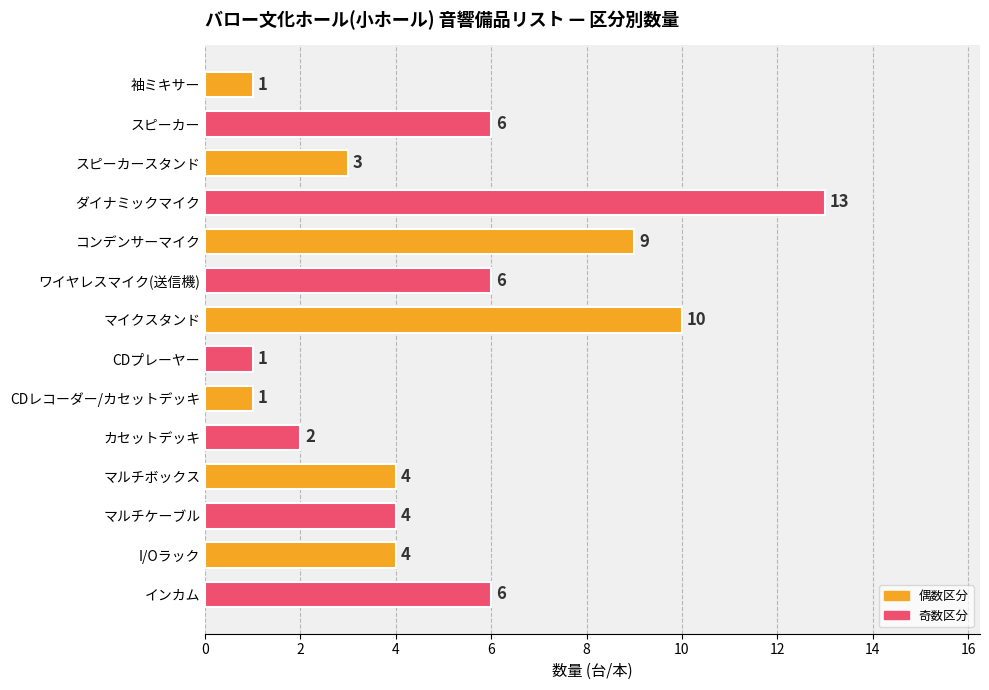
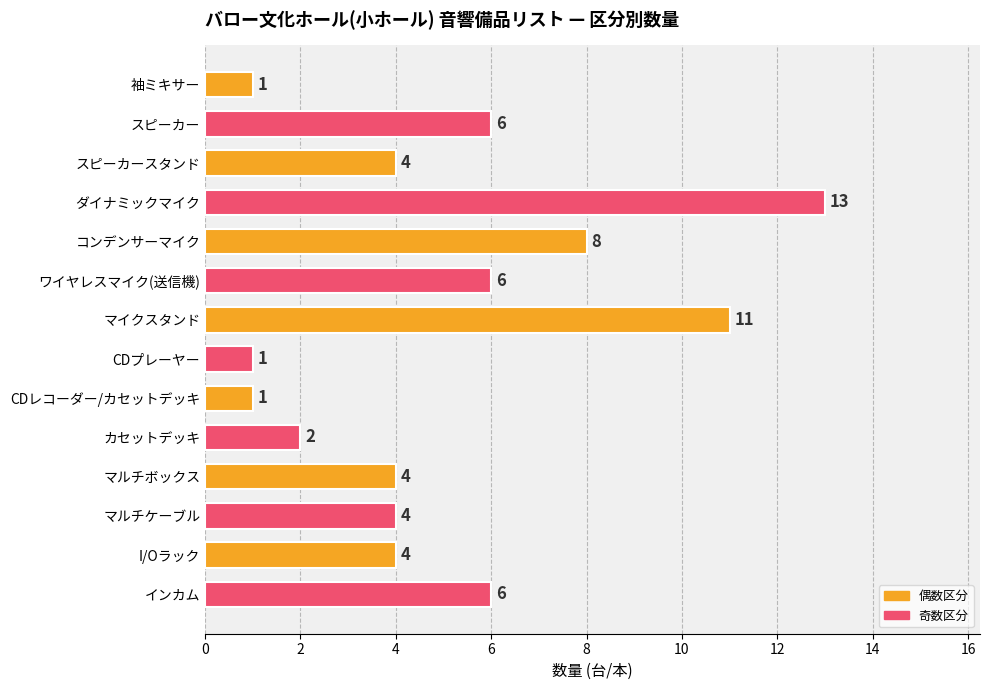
  {
    "袖ミキサー": 1,
    "スピーカー": 6,
-   "スピーカースタンド": 3,
+   "スピーカースタンド": 4,
    "ダイナミックマイク": 13,
-   "コンデンサーマイク": 9,
+   "コンデンサーマイク": 8,
    "ワイヤレスマイク(送信機)": 6,
-   "マイクスタンド": 10,
+   "マイクスタンド": 11,
    "CDプレーヤー": 1,
    "CDレコーダー/カセットデッキ": 1,
    "カセットデッキ": 2,
    "マルチボックス": 4,
    "マルチケーブル": 4,
    "I/Oラック": 4,
    "インカム": 6
  }
